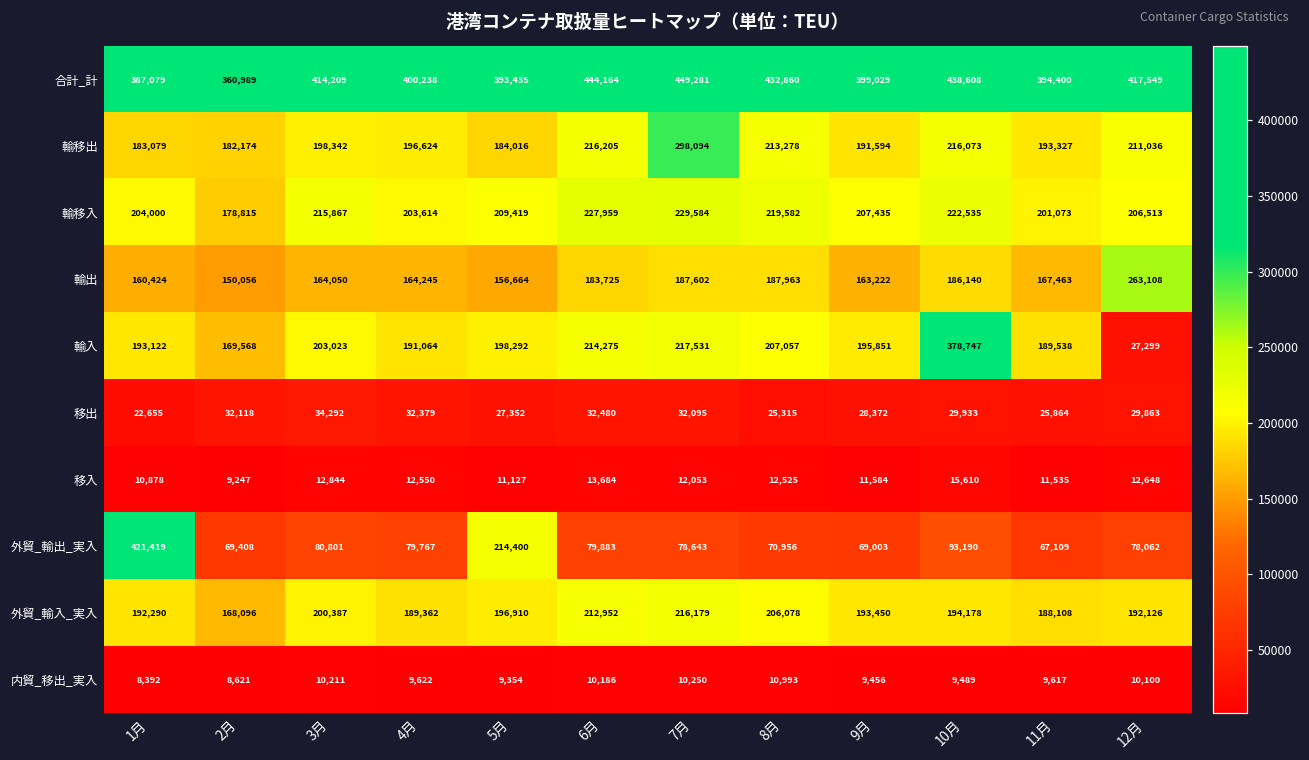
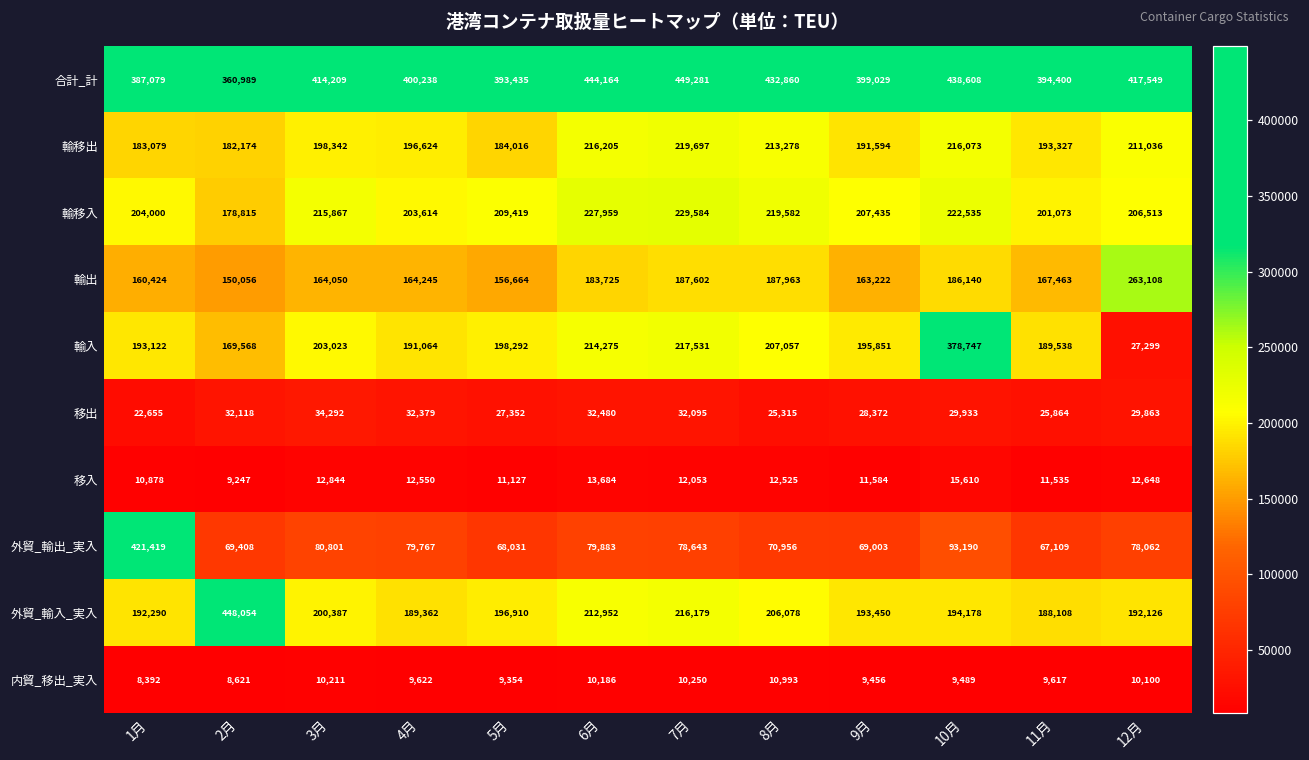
  {
    "合計_計": {
      "1月": "387,079",
      "2月": "360,989",
      "3月": "414,209",
      "4月": "400,238",
      "5月": "393,435",
      "6月": "444,164",
      "7月": "449,281",
      "8月": "432,860",
      "9月": "399,029",
      "10月": "438,608",
      "11月": "394,400",
      "12月": "417,549"
    },
    "輸移出": {
      "1月": "183,079",
      "2月": "182,174",
      "3月": "198,342",
      "4月": "196,624",
      "5月": "184,016",
      "6月": "216,205",
-     "7月": "298,094",
+     "7月": "219,697",
      "8月": "213,278",
      "9月": "191,594",
      "10月": "216,073",
      "11月": "193,327",
      "12月": "211,036"
    },
    "輸移入": {
      "1月": "204,000",
      "2月": "178,815",
      "3月": "215,867",
      "4月": "203,614",
      "5月": "209,419",
      "6月": "227,959",
      "7月": "229,584",
      "8月": "219,582",
      "9月": "207,435",
      "10月": "222,535",
      "11月": "201,073",
      "12月": "206,513"
    },
    "輸出": {
      "1月": "160,424",
      "2月": "150,056",
      "3月": "164,050",
      "4月": "164,245",
      "5月": "156,664",
      "6月": "183,725",
      "7月": "187,602",
      "8月": "187,963",
      "9月": "163,222",
      "10月": "186,140",
      "11月": "167,463",
      "12月": "263,108"
    },
    "輸入": {
      "1月": "193,122",
      "2月": "169,568",
      "3月": "203,023",
      "4月": "191,064",
      "5月": "198,292",
      "6月": "214,275",
      "7月": "217,531",
      "8月": "207,057",
      "9月": "195,851",
      "10月": "378,747",
      "11月": "189,538",
      "12月": "27,299"
    },
    "移出": {
      "1月": "22,655",
      "2月": "32,118",
      "3月": "34,292",
      "4月": "32,379",
      "5月": "27,352",
      "6月": "32,480",
      "7月": "32,095",
      "8月": "25,315",
      "9月": "28,372",
      "10月": "29,933",
      "11月": "25,864",
      "12月": "29,863"
    },
    "移入": {
      "1月": "10,878",
      "2月": "9,247",
      "3月": "12,844",
      "4月": "12,550",
      "5月": "11,127",
      "6月": "13,684",
      "7月": "12,053",
      "8月": "12,525",
      "9月": "11,584",
      "10月": "15,610",
      "11月": "11,535",
      "12月": "12,648"
    },
    "外貿_輸出_実入": {
      "1月": "421,419",
      "2月": "69,408",
      "3月": "80,801",
      "4月": "79,767",
-     "5月": "214,400",
+     "5月": "68,031",
      "6月": "79,883",
      "7月": "78,643",
      "8月": "70,956",
      "9月": "69,003",
      "10月": "93,190",
      "11月": "67,109",
      "12月": "78,062"
    },
    "外貿_輸入_実入": {
      "1月": "192,290",
-     "2月": "168,096",
+     "2月": "448,054",
      "3月": "200,387",
      "4月": "189,362",
      "5月": "196,910",
      "6月": "212,952",
      "7月": "216,179",
      "8月": "206,078",
      "9月": "193,450",
      "10月": "194,178",
      "11月": "188,108",
      "12月": "192,126"
    },
    "内貿_移出_実入": {
      "1月": "8,392",
      "2月": "8,621",
      "3月": "10,211",
      "4月": "9,622",
      "5月": "9,354",
      "6月": "10,186",
      "7月": "10,250",
      "8月": "10,993",
      "9月": "9,456",
      "10月": "9,489",
      "11月": "9,617",
      "12月": "10,100"
    }
  }
